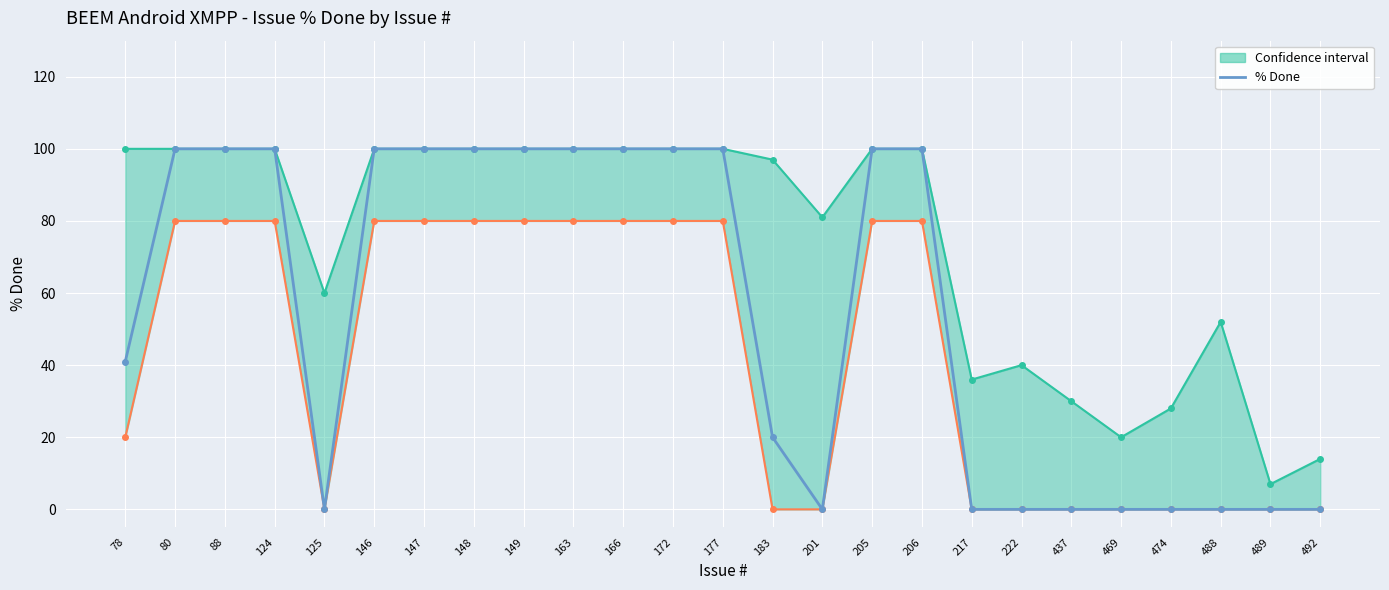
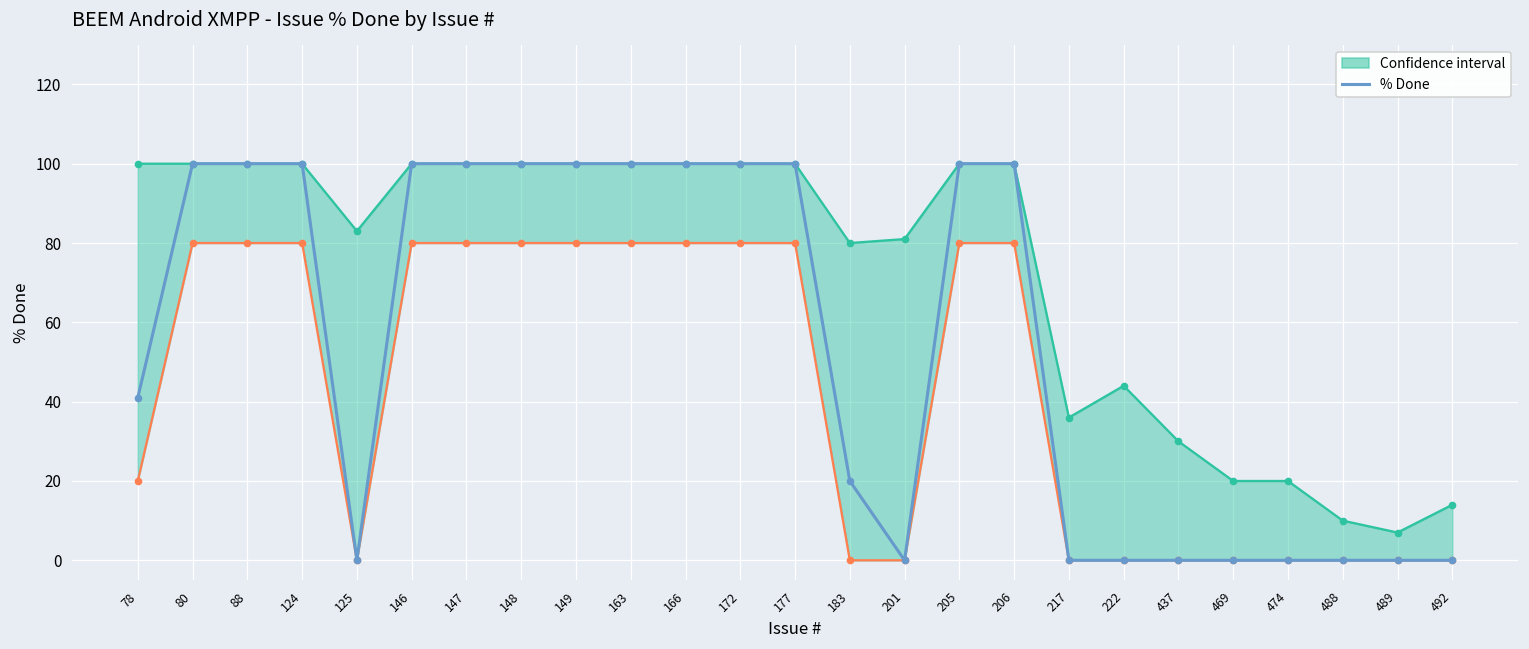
  {
    "Confidence interval": {
      "78": 100,
-     "125": 60,
-     "183": 97,
+     "125": 83,
+     "183": 80,
      "201": 81,
      "217": 36,
-     "222": 40,
+     "222": 44,
      "437": 30,
      "469": 20,
-     "474": 28,
-     "488": 52,
+     "474": 20,
+     "488": 10,
      "489": 7,
      "492": 14
    },
    "% Done": {
      "78": 41,
      "183": 20
    }
  }
